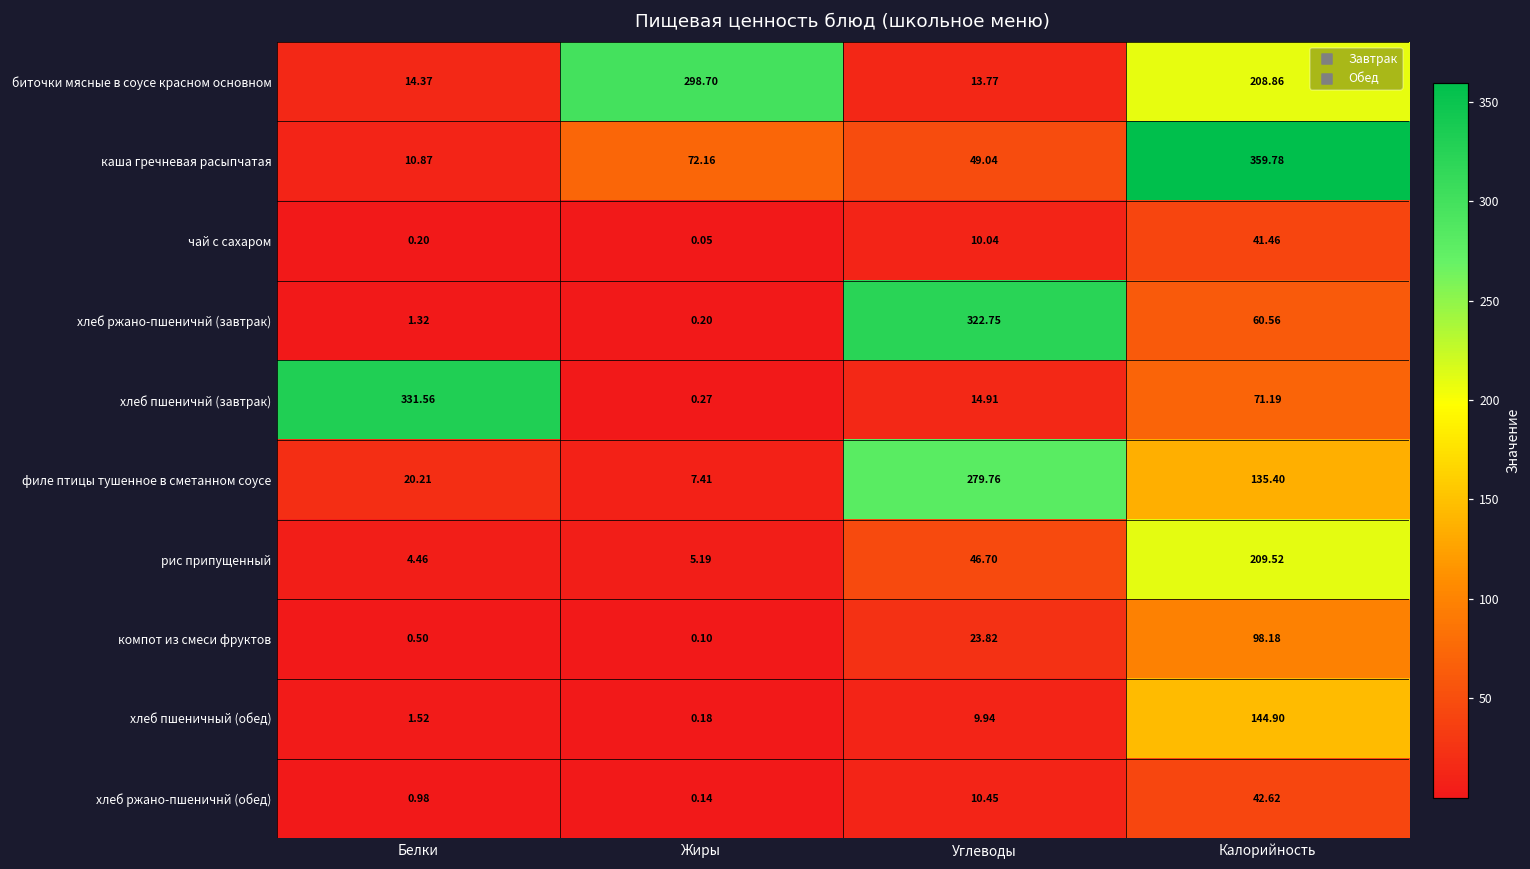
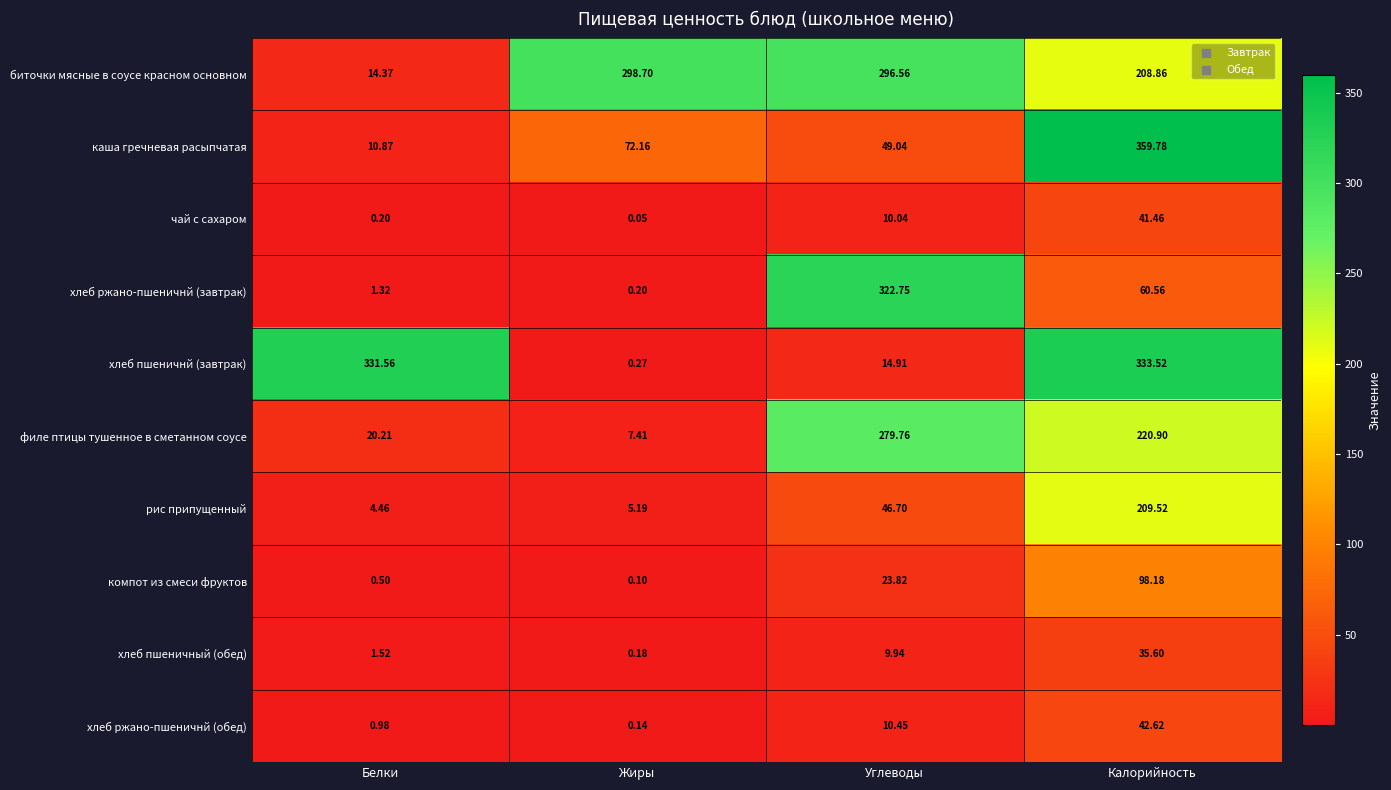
  {
    "биточки мясные в соусе красном основном": {
      "Белки": 14.37,
      "Жиры": 298.70,
-     "Углеводы": 13.77,
+     "Углеводы": 296.56,
      "Калорийность": 208.86
    },
    "каша гречневая расыпчатая": {
      "Белки": 10.87,
      "Жиры": 72.16,
      "Углеводы": 49.04,
      "Калорийность": 359.78
    },
    "чай с сахаром": {
      "Белки": 0.20,
      "Жиры": 0.05,
      "Углеводы": 10.04,
      "Калорийность": 41.46
    },
    "хлеб ржано-пшеничнй (завтрак)": {
      "Белки": 1.32,
      "Жиры": 0.20,
      "Углеводы": 322.75,
      "Калорийность": 60.56
    },
    "хлеб пшеничнй (завтрак)": {
      "Белки": 331.56,
      "Жиры": 0.27,
      "Углеводы": 14.91,
-     "Калорийность": 71.19
+     "Калорийность": 333.52
    },
    "филе птицы тушенное в сметанном соусе": {
      "Белки": 20.21,
      "Жиры": 7.41,
      "Углеводы": 279.76,
-     "Калорийность": 135.40
+     "Калорийность": 220.90
    },
    "рис припущенный": {
      "Белки": 4.46,
      "Жиры": 5.19,
      "Углеводы": 46.70,
      "Калорийность": 209.52
    },
    "компот из смеси фруктов": {
      "Белки": 0.50,
      "Жиры": 0.10,
      "Углеводы": 23.82,
      "Калорийность": 98.18
    },
    "хлеб пшеничный (обед)": {
      "Белки": 1.52,
      "Жиры": 0.18,
      "Углеводы": 9.94,
-     "Калорийность": 144.90
+     "Калорийность": 35.60
    },
    "хлеб ржано-пшеничнй (обед)": {
      "Белки": 0.98,
      "Жиры": 0.14,
      "Углеводы": 10.45,
      "Калорийность": 42.62
    }
  }
